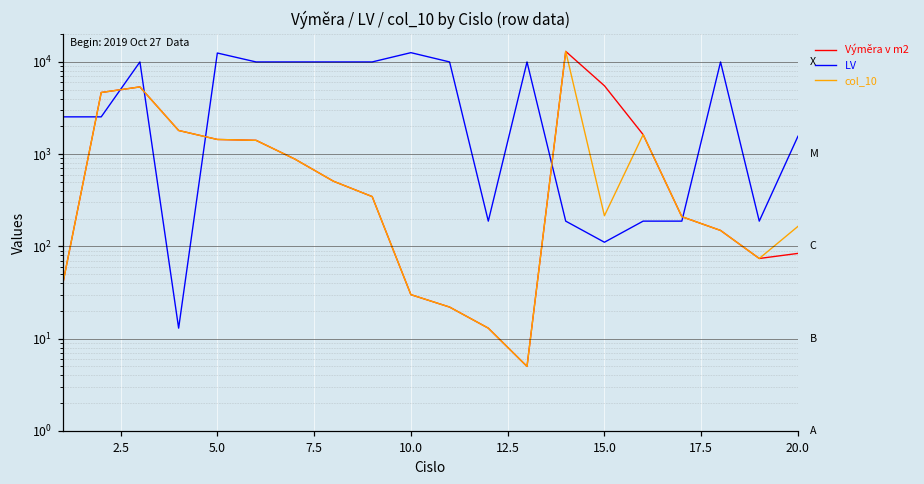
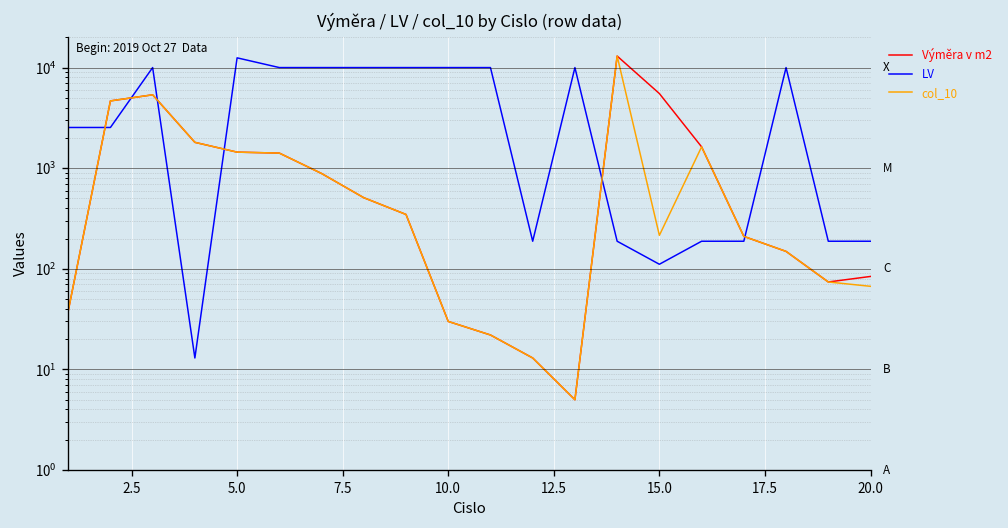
  {
    "Výměra v m2": {
      "15.0": 6000,
      "20.0": 80
    },
    "LV": {
      "5.0": 12000,
-     "10.0": 13000,
+     "10.0": 10000,
      "15.0": 110,
-     "20.0": 1600
+     "20.0": 190
    },
    "col_10": {
      "15.0": 220,
-     "20.0": 170
+     "20.0": 70
    }
  }
